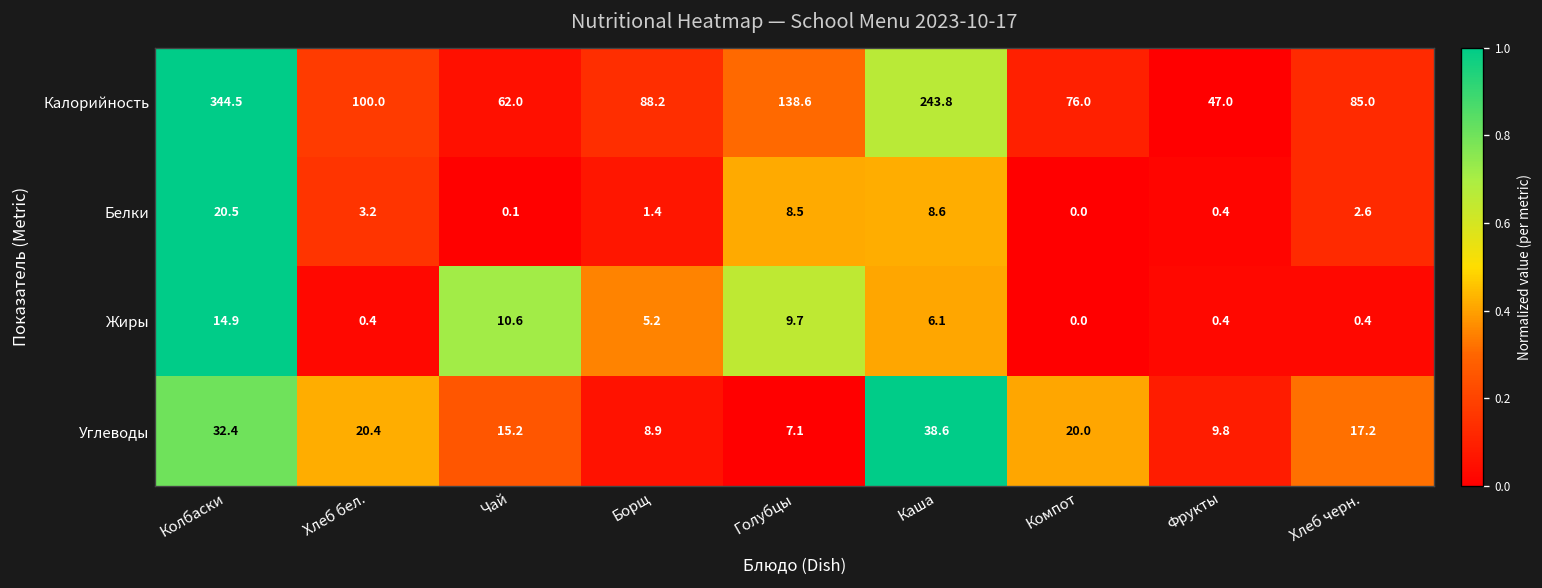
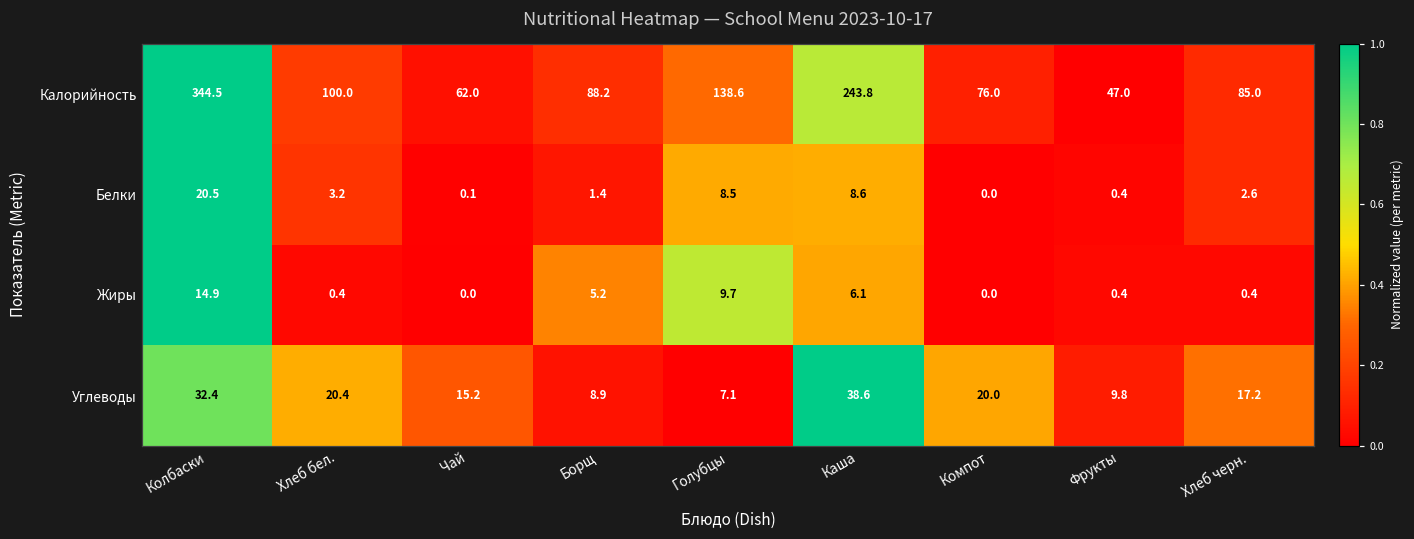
  {
    "Калорийность": {
      "Колбаски": 344.5,
      "Хлеб бел.": 100.0,
      "Чай": 62.0,
      "Борщ": 88.2,
      "Голубцы": 138.6,
      "Каша": 243.8,
      "Компот": 76.0,
      "Фрукты": 47.0,
      "Хлеб черн.": 85.0
    },
    "Белки": {
      "Колбаски": 20.5,
      "Хлеб бел.": 3.2,
      "Чай": 0.1,
      "Борщ": 1.4,
      "Голубцы": 8.5,
      "Каша": 8.6,
      "Компот": 0.0,
      "Фрукты": 0.4,
      "Хлеб черн.": 2.6
    },
    "Жиры": {
      "Колбаски": 14.9,
      "Хлеб бел.": 0.4,
-     "Чай": 10.6,
+     "Чай": 0.0,
      "Борщ": 5.2,
      "Голубцы": 9.7,
      "Каша": 6.1,
      "Компот": 0.0,
      "Фрукты": 0.4,
      "Хлеб черн.": 0.4
    },
    "Углеводы": {
      "Колбаски": 32.4,
      "Хлеб бел.": 20.4,
      "Чай": 15.2,
      "Борщ": 8.9,
      "Голубцы": 7.1,
      "Каша": 38.6,
      "Компот": 20.0,
      "Фрукты": 9.8,
      "Хлеб черн.": 17.2
    }
  }
